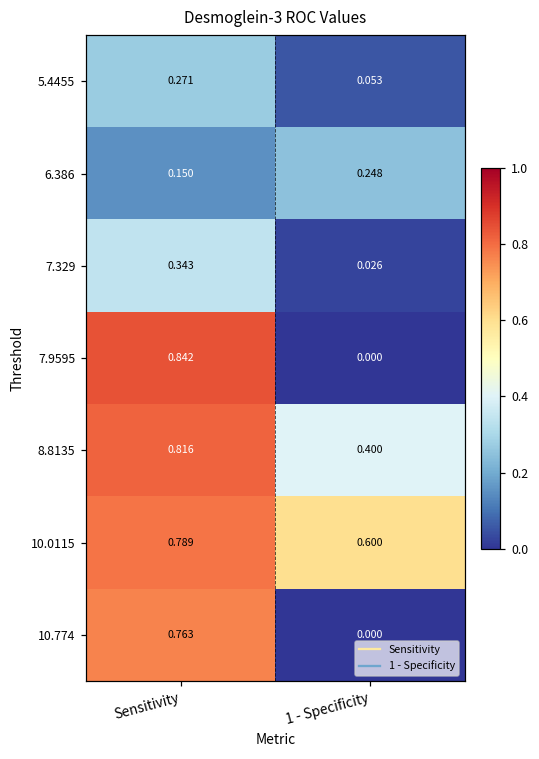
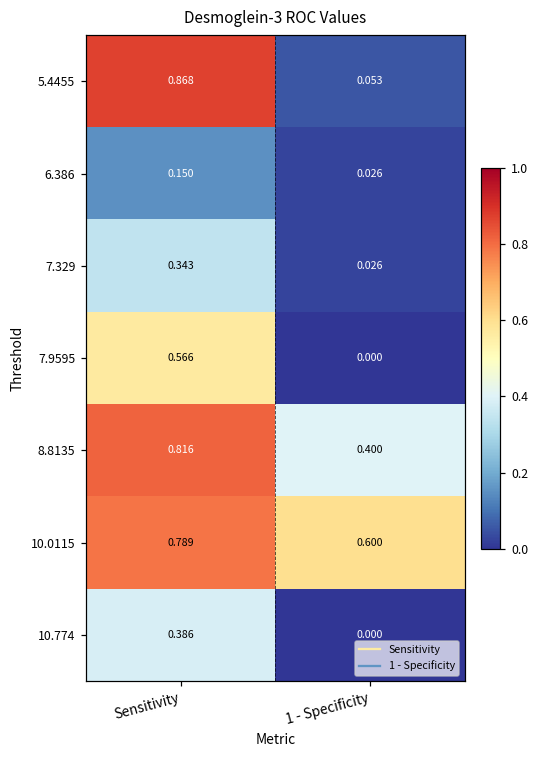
  {
    "5.4455": {
-     "Sensitivity": 0.271,
+     "Sensitivity": 0.868,
      "1 - Specificity": 0.053
    },
    "6.386": {
      "Sensitivity": 0.150,
-     "1 - Specificity": 0.248
+     "1 - Specificity": 0.026
    },
    "7.329": {
      "Sensitivity": 0.343,
      "1 - Specificity": 0.026
    },
    "7.9595": {
-     "Sensitivity": 0.842,
+     "Sensitivity": 0.566,
      "1 - Specificity": 0.000
    },
    "8.8135": {
      "Sensitivity": 0.816,
      "1 - Specificity": 0.400
    },
    "10.0115": {
      "Sensitivity": 0.789,
      "1 - Specificity": 0.600
    },
    "10.774": {
-     "Sensitivity": 0.763
+     "Sensitivity": 0.386
    }
  }
